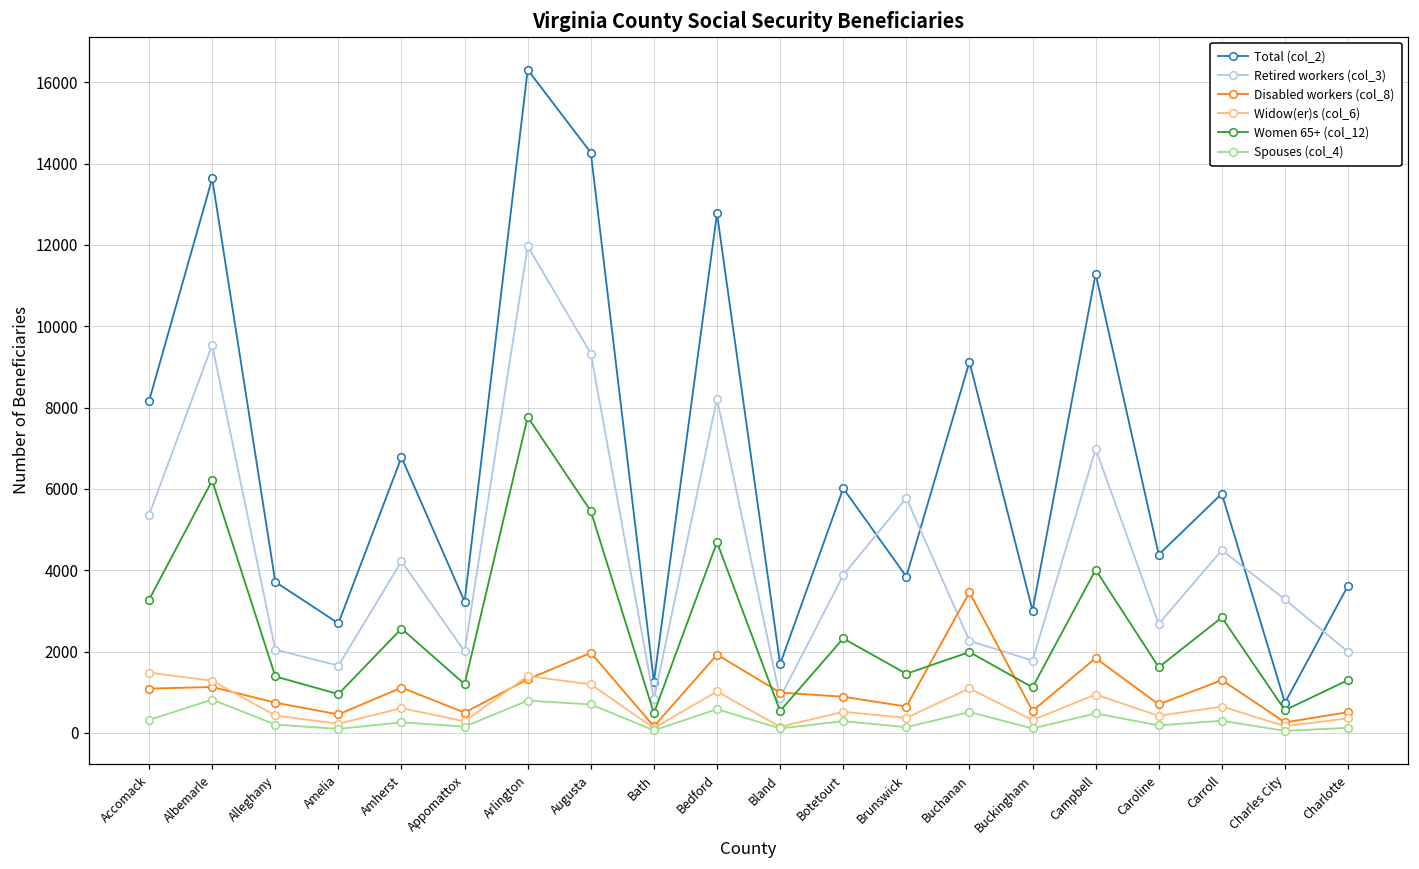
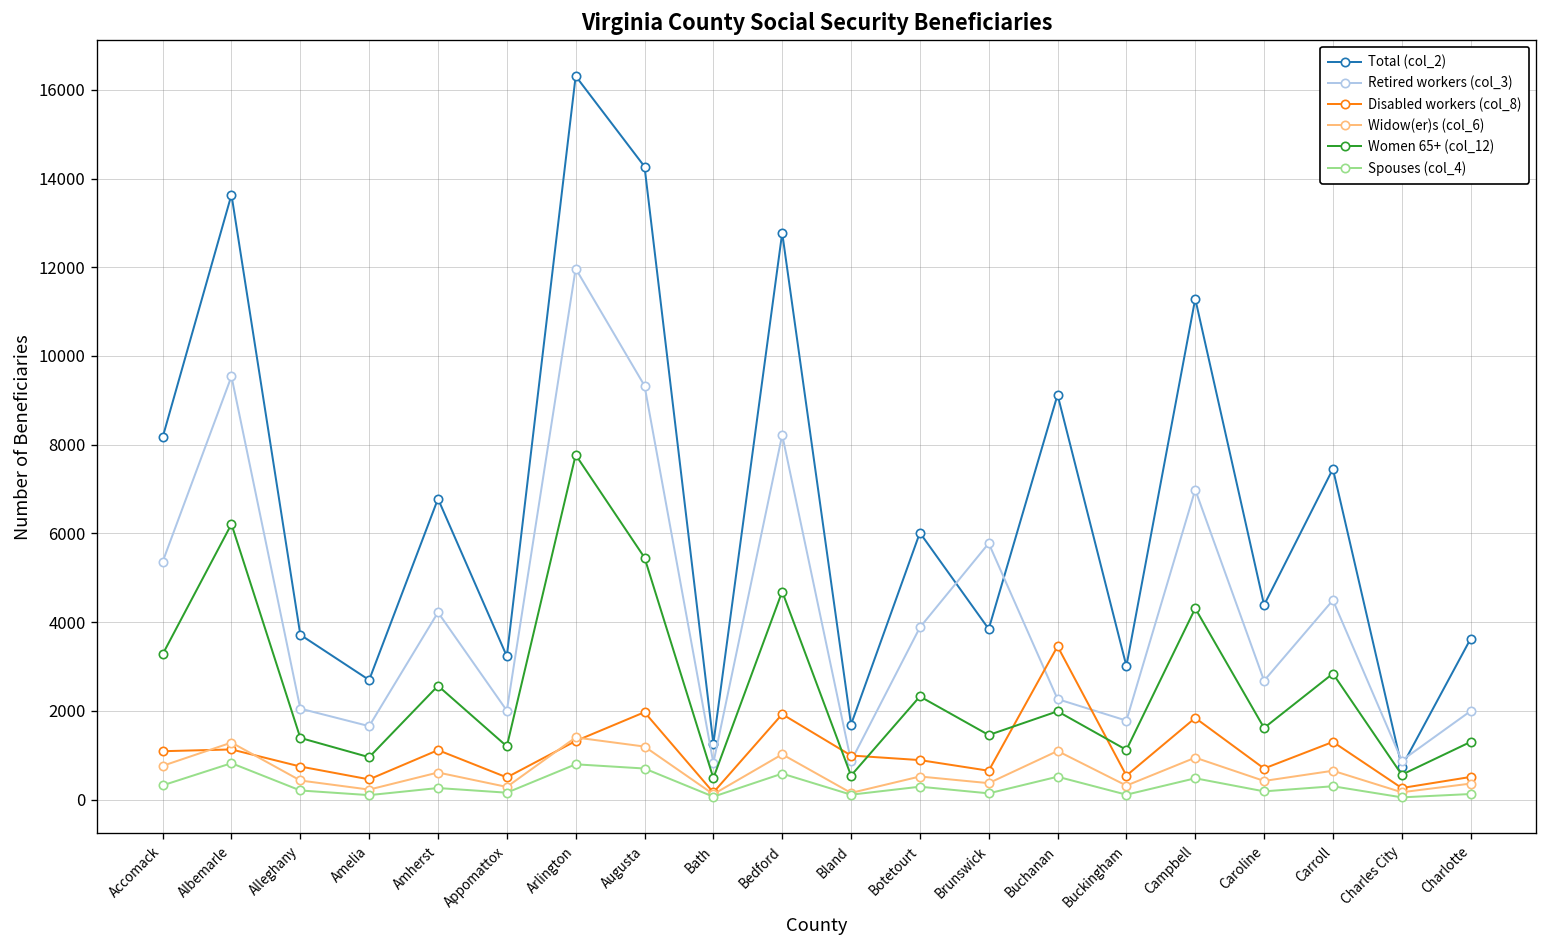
  {
    "Total (col_2)": {
      "Accomack": 8200,
      "Albemarle": 13600,
      "Alleghany": 3700,
      "Amelia": 2700,
      "Amherst": 6800,
      "Appomattox": 3200,
      "Arlington": 16300,
      "Augusta": 14300,
      "Bath": 1300,
      "Bedford": 12800,
      "Bland": 1700,
      "Botetourt": 6000,
      "Brunswick": 3800,
      "Buchanan": 9100,
      "Buckingham": 3000,
      "Campbell": 11300,
      "Caroline": 4400,
-     "Carroll": 5900,
+     "Carroll": 7500,
      "Charles City": 700,
      "Charlotte": 3600
    },
    "Retired workers (col_3)": {
      "Accomack": 5400,
      "Albemarle": 9500,
      "Alleghany": 2100,
      "Amelia": 1700,
      "Amherst": 4200,
      "Appomattox": 2000,
      "Arlington": 12000,
      "Augusta": 9300,
      "Bath": 800,
      "Bedford": 8200,
      "Bland": 900,
      "Botetourt": 3900,
      "Brunswick": 5800,
      "Buchanan": 2300,
      "Buckingham": 1800,
      "Campbell": 7000,
      "Caroline": 2700,
      "Carroll": 4500,
-     "Charles City": 3300,
+     "Charles City": 900,
      "Charlotte": 2000
    },
    "Disabled workers (col_8)": {
      "Accomack": 1100,
      "Albemarle": 1100,
      "Alleghany": 700,
      "Amelia": 500,
      "Amherst": 1100,
      "Appomattox": 500,
      "Arlington": 1300,
      "Augusta": 2000,
      "Bedford": 1900,
      "Bland": 1000,
      "Botetourt": 900,
      "Brunswick": 700,
      "Buchanan": 3500,
      "Buckingham": 500,
      "Campbell": 1800,
      "Caroline": 700,
      "Carroll": 1300,
      "Charles City": 300,
      "Charlotte": 500
    },
    "Widow(er)s (col_6)": {
-     "Accomack": 1500,
+     "Accomack": 800,
      "Albemarle": 1300,
      "Alleghany": 400,
      "Amelia": 200,
      "Amherst": 600,
      "Appomattox": 300,
      "Arlington": 1400,
      "Augusta": 1200,
      "Bedford": 1000,
      "Botetourt": 500,
      "Brunswick": 400,
      "Buchanan": 1100,
      "Buckingham": 300,
      "Campbell": 900,
      "Caroline": 400,
      "Carroll": 700,
      "Charles City": 200,
      "Charlotte": 400
    },
    "Women 65+ (col_12)": {
      "Accomack": 3300,
      "Albemarle": 6200,
      "Alleghany": 1400,
      "Amelia": 1000,
      "Amherst": 2600,
      "Appomattox": 1200,
      "Arlington": 7800,
      "Augusta": 5500,
      "Bath": 500,
      "Bedford": 4700,
      "Bland": 500,
      "Botetourt": 2300,
      "Brunswick": 1500,
      "Buchanan": 2000,
      "Buckingham": 1100,
-     "Campbell": 4000,
+     "Campbell": 4300,
      "Caroline": 1600,
      "Carroll": 2800,
      "Charles City": 600,
      "Charlotte": 1300
    },
    "Spouses (col_4)": {
      "Accomack": 300,
      "Albemarle": 800,
      "Alleghany": 200,
      "Amelia": 100,
      "Amherst": 300,
      "Appomattox": 200,
      "Arlington": 800,
      "Augusta": 700,
      "Bedford": 600,
      "Botetourt": 300,
      "Brunswick": 100,
      "Buchanan": 500,
      "Buckingham": 100,
      "Campbell": 500,
      "Caroline": 200,
      "Carroll": 300,
      "Charles City": 100,
      "Charlotte": 100
    }
  }
